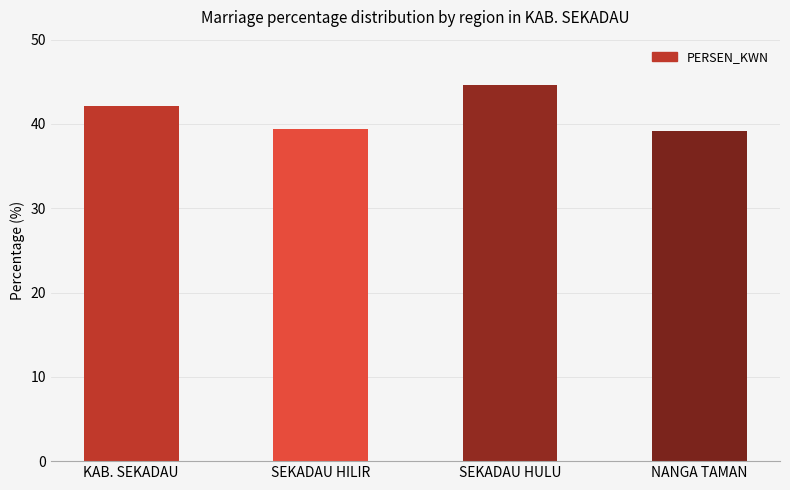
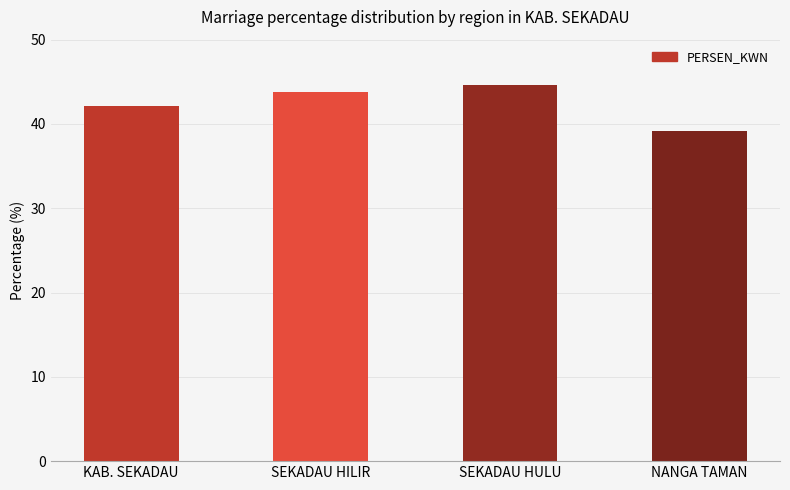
  {
    "KAB. SEKADAU": 42,
-   "SEKADAU HILIR": 39,
+   "SEKADAU HILIR": 44,
    "SEKADAU HULU": 45,
    "NANGA TAMAN": 39
  }
